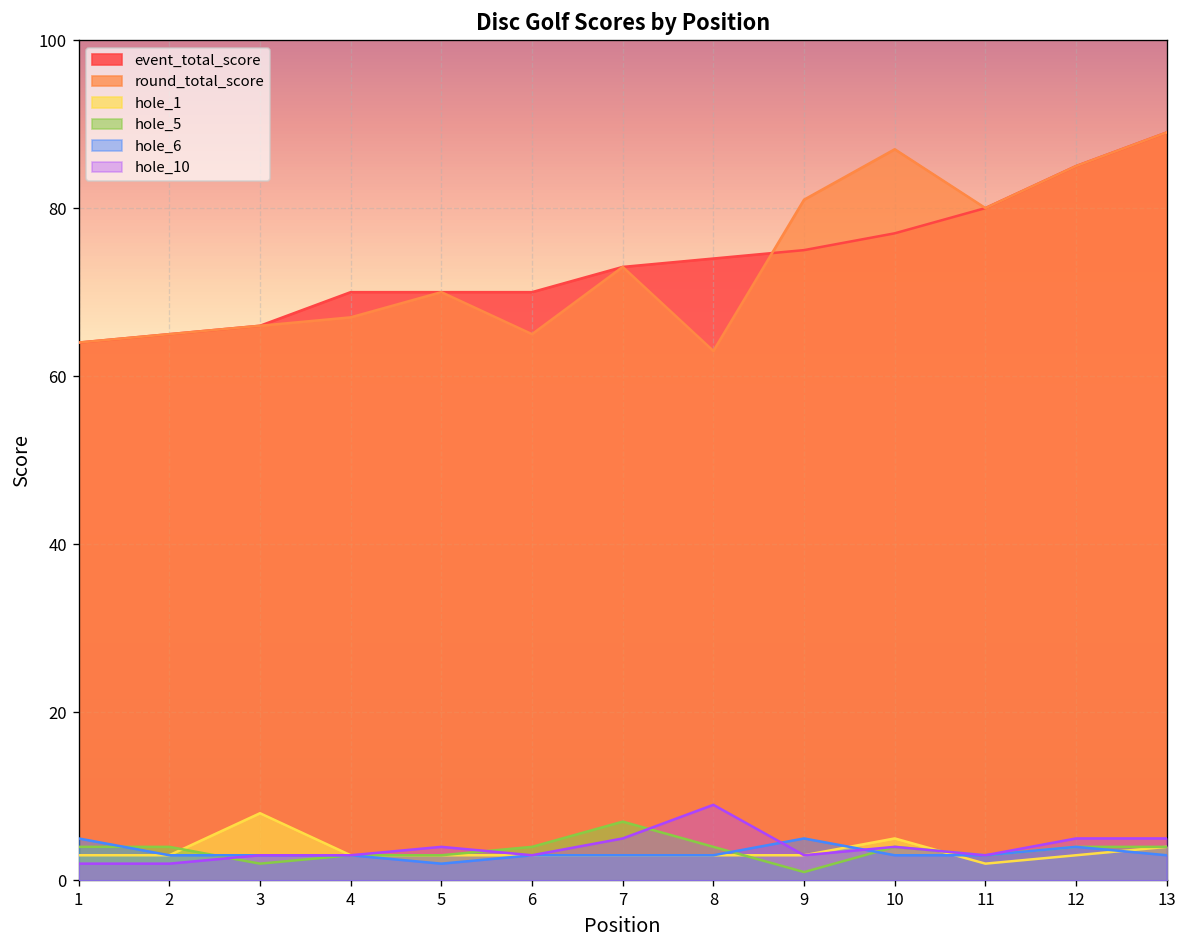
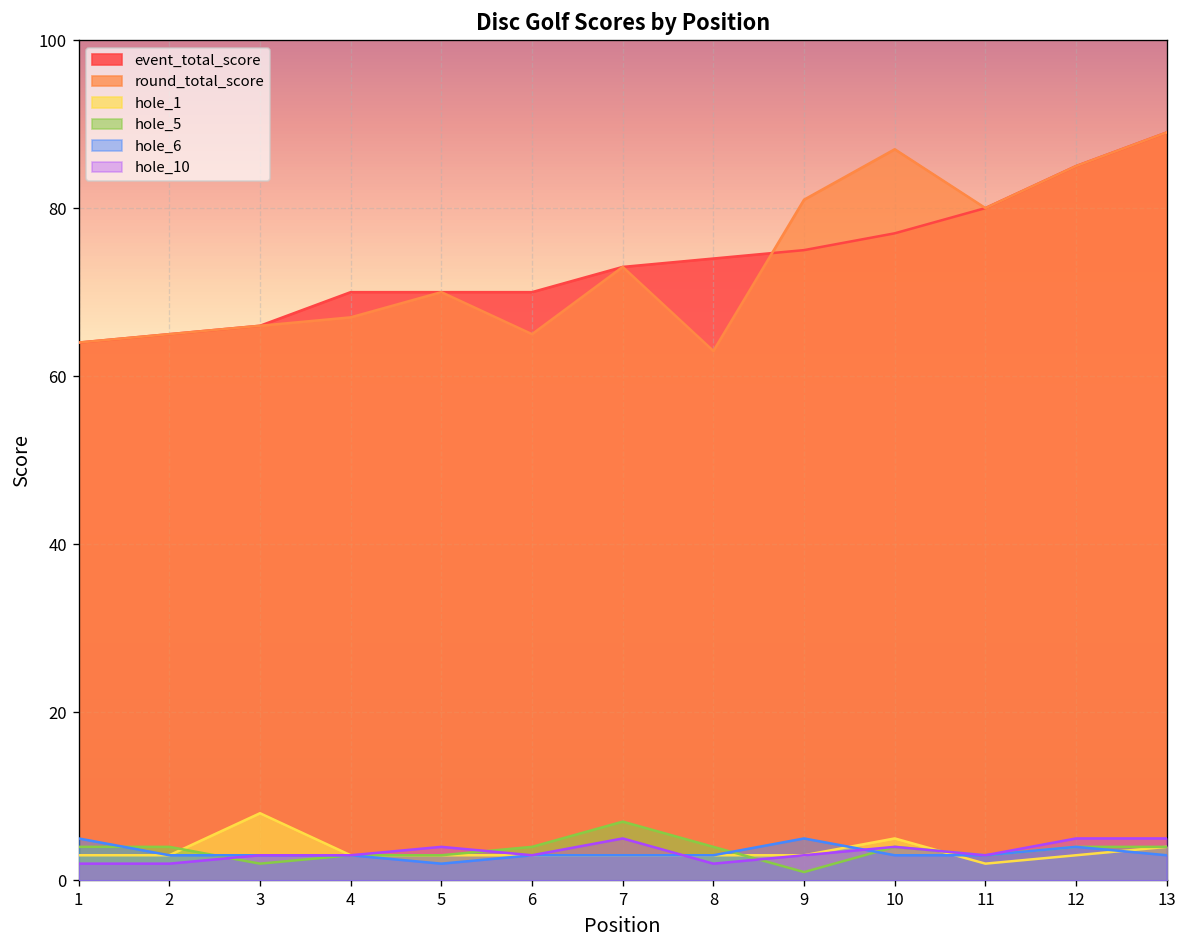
  {
    "event_total_score": {
      "4": 70,
      "6": 70,
      "8": 74,
      "9": 75,
      "10": 77
    },
    "round_total_score": {
      "4": 67,
      "6": 65,
      "8": 63,
      "9": 81,
      "10": 87
    },
    "hole_1": {
      "1": 3,
      "3": 8,
      "10": 5,
      "11": 2,
      "12": 3
    },
    "hole_5": {
      "1": 4,
      "2": 4,
      "3": 2,
      "6": 4,
      "7": 7,
      "8": 4,
      "9": 1
    },
    "hole_6": {
      "1": 5,
      "5": 2,
      "9": 5,
      "10": 3,
      "13": 3
    },
    "hole_10": {
      "1": 2,
      "2": 2,
      "5": 4,
      "7": 5,
-     "8": 9,
+     "8": 2,
      "12": 5,
      "13": 5
    }
  }
